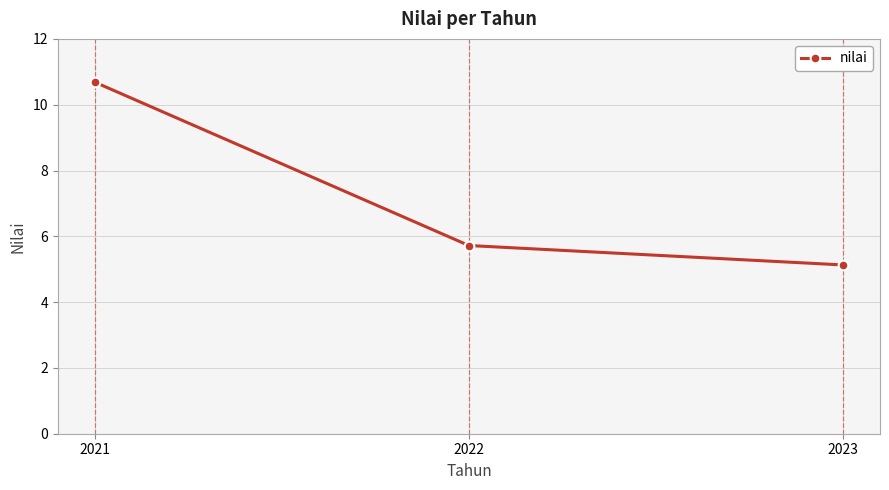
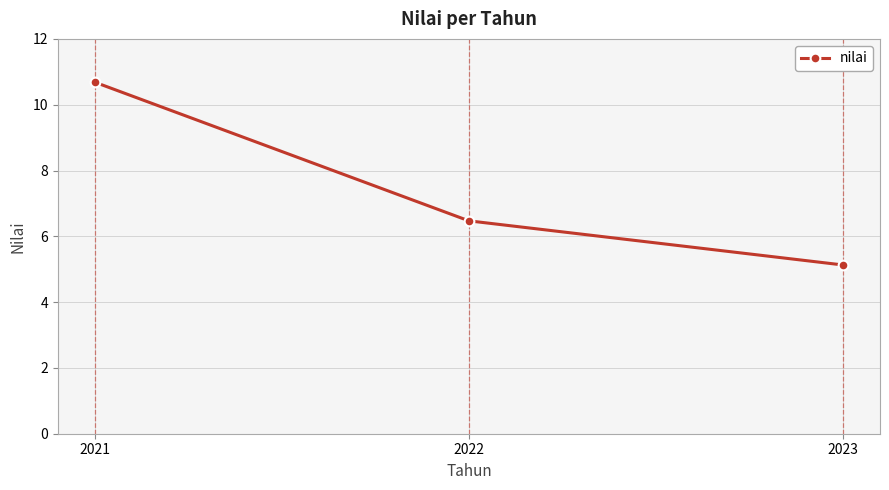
  {
    "2021": 10.7,
-   "2022": 5.7,
+   "2022": 6.5,
    "2023": 5.1
  }
